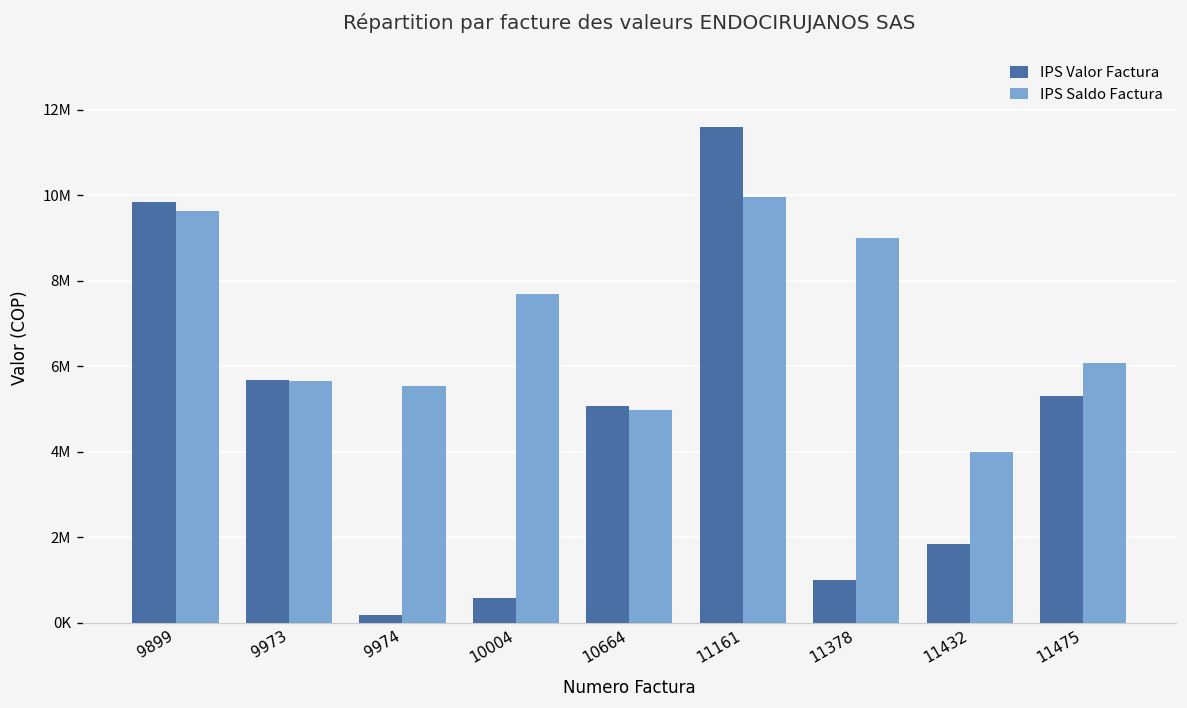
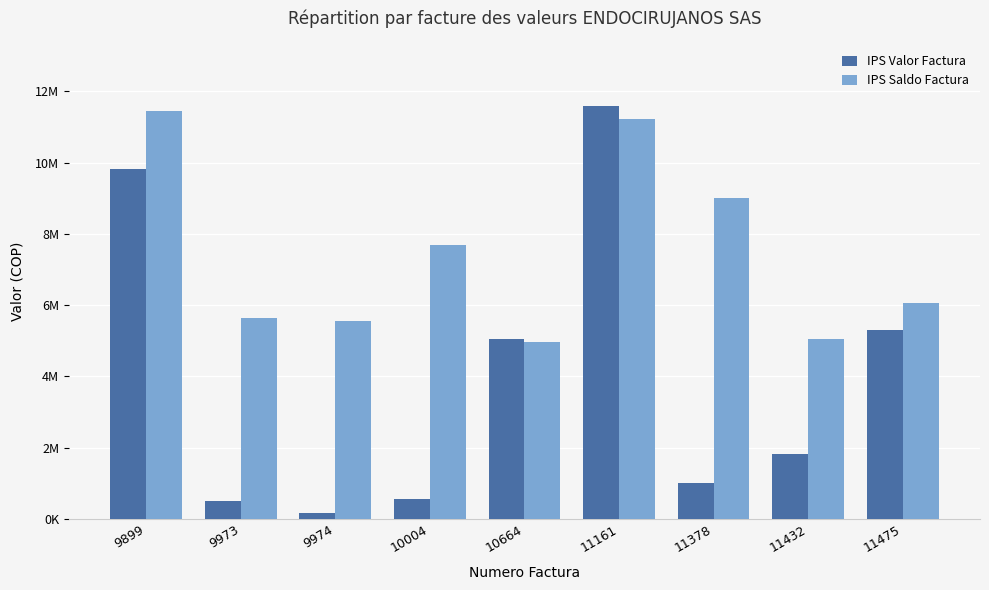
  {
    "IPS Valor Factura": {
      "9899": 9800000,
-     "9973": 5700000,
+     "9973": 500000,
      "9974": 200000,
      "10004": 600000,
      "10664": 5100000,
      "11161": 11600000,
      "11378": 1000000,
      "11432": 1800000,
      "11475": 5300000
    },
    "IPS Saldo Factura": {
-     "9899": 9600000,
+     "9899": 11500000,
      "9973": 5700000,
      "9974": 5500000,
      "10004": 7700000,
      "10664": 5000000,
-     "11161": 10000000,
+     "11161": 11200000,
      "11378": 9000000,
-     "11432": 4000000,
+     "11432": 5000000,
      "11475": 6100000
    }
  }
